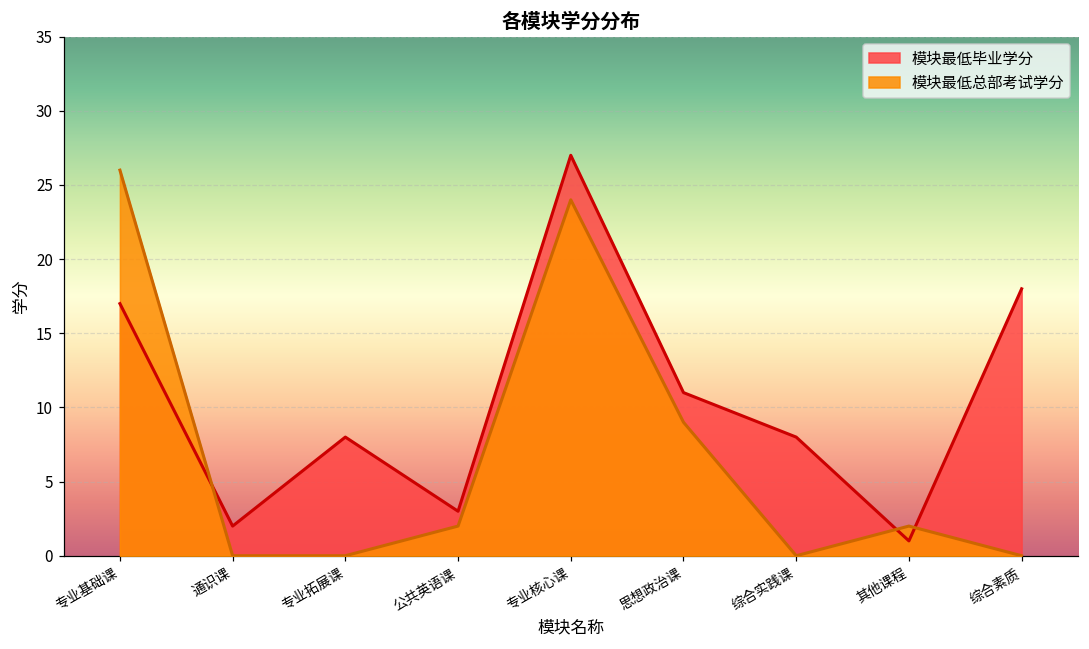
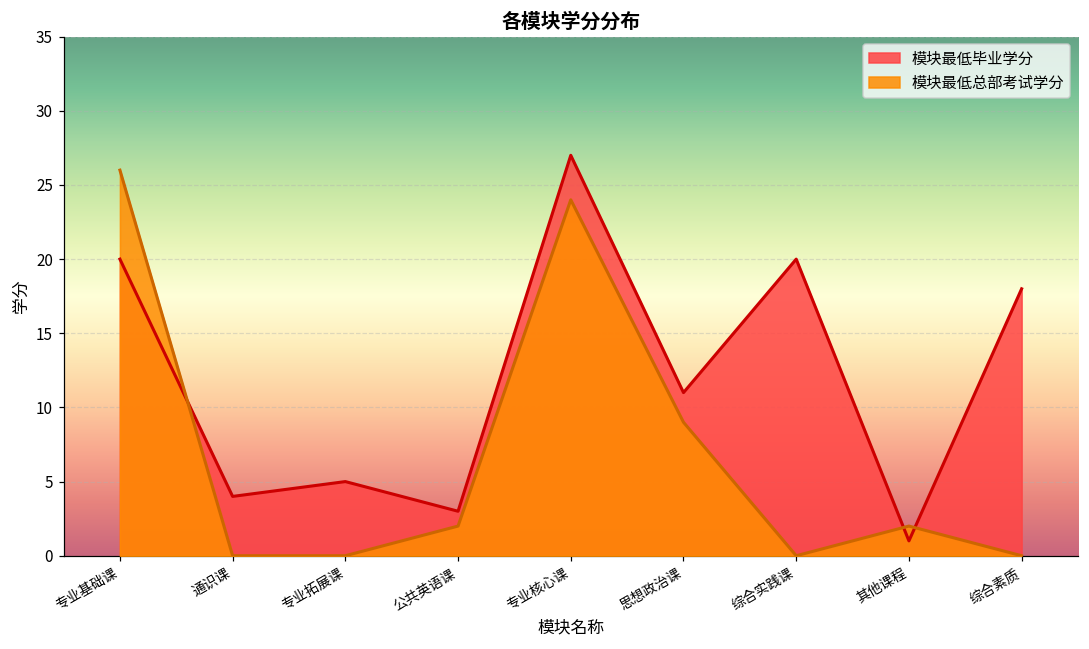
  {
    "模块最低毕业学分": {
-     "专业基础课": 17,
-     "通识课": 2,
-     "专业拓展课": 8,
+     "专业基础课": 20,
+     "通识课": 4,
+     "专业拓展课": 5,
      "公共英语课": 3,
      "专业核心课": 27,
      "思想政治课": 11,
-     "综合实践课": 8,
+     "综合实践课": 20,
      "其他课程": 1,
      "综合素质": 18
    },
    "模块最低总部考试学分": {
      "专业基础课": 26,
      "通识课": 0,
      "专业拓展课": 0,
      "公共英语课": 2,
      "专业核心课": 24,
      "思想政治课": 9,
      "综合实践课": 0,
      "其他课程": 2,
      "综合素质": 0
    }
  }
